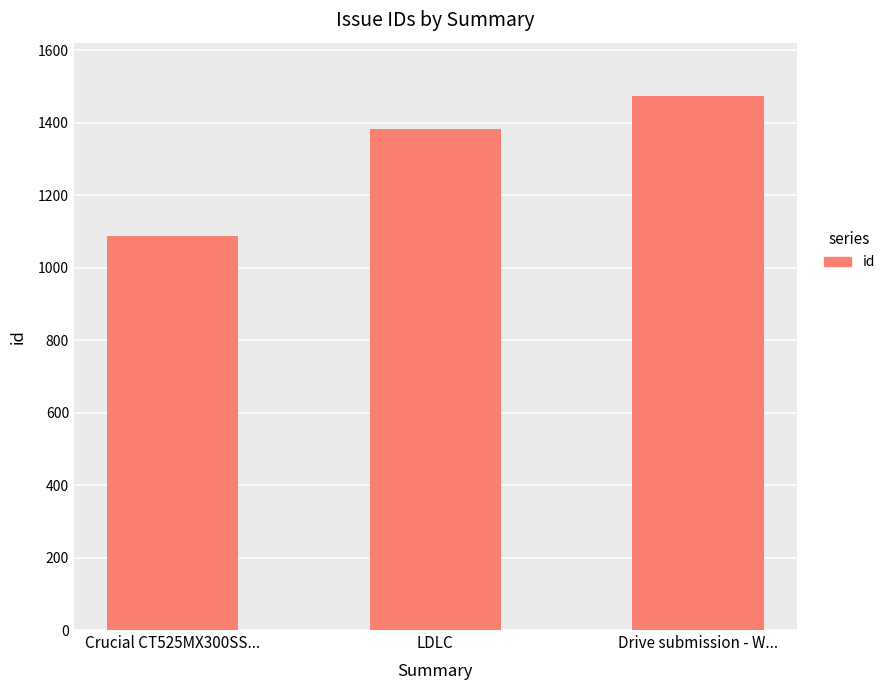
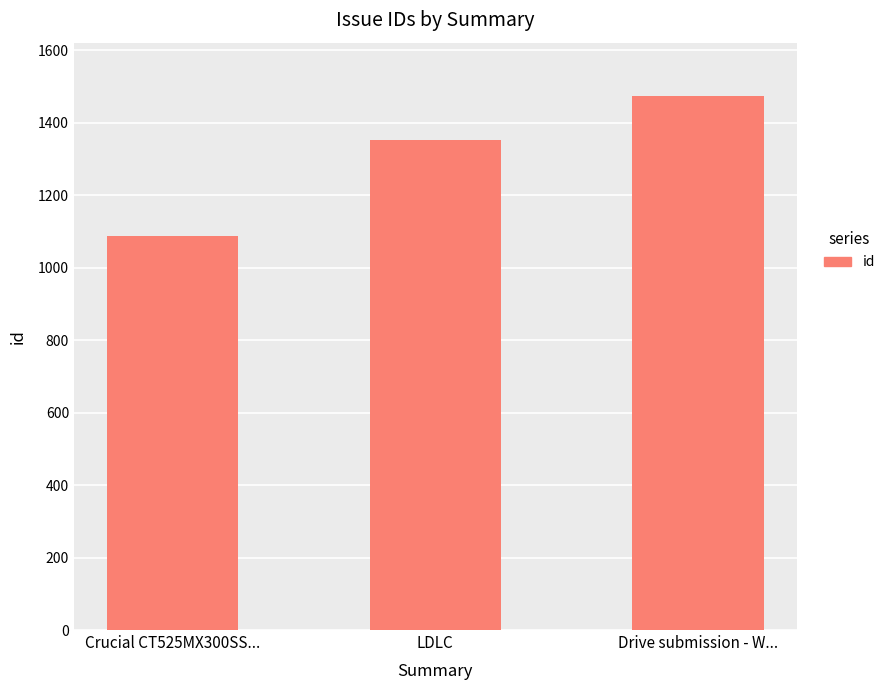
  {
    "Crucial CT525MX300SS...": 1090,
-   "LDLC": 1380,
+   "LDLC": 1350,
    "Drive submission - W...": 1470
  }
